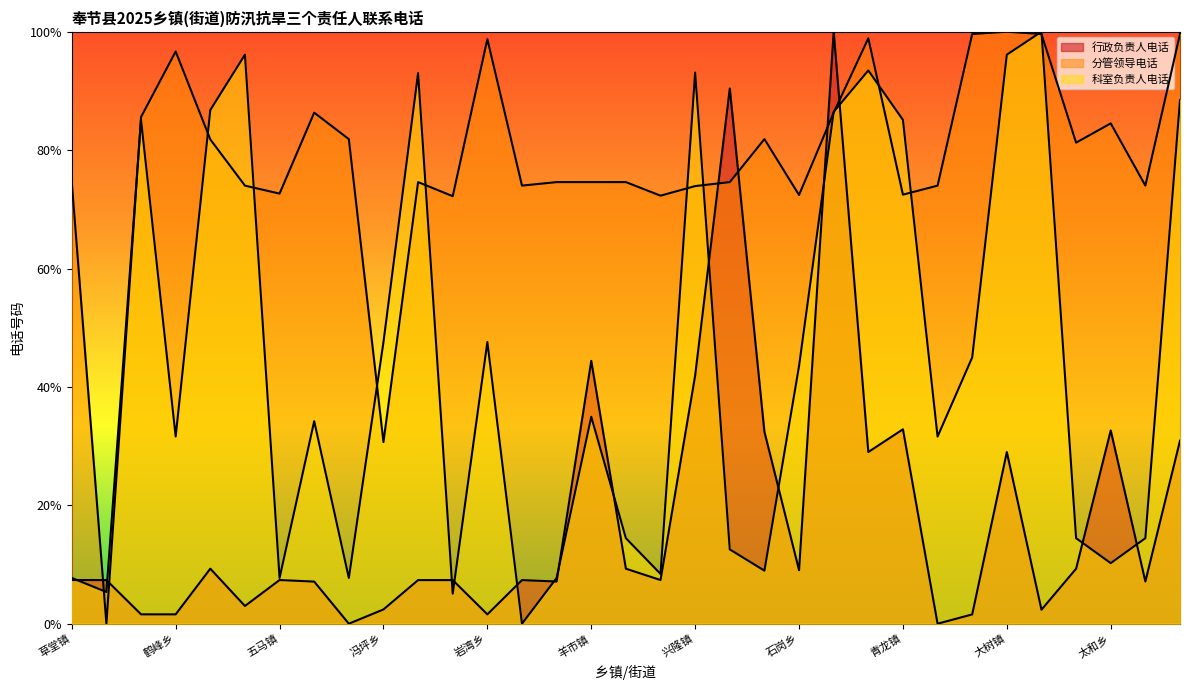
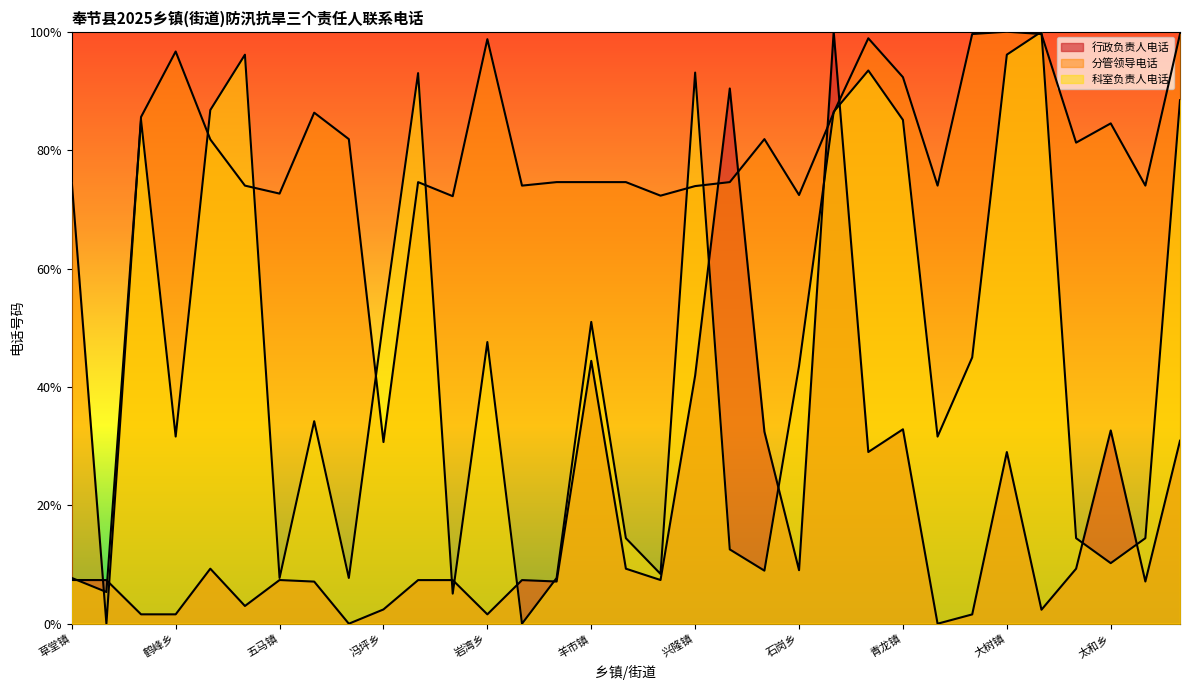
  {
    "行政负责人电话": {
      "鹤峰乡": "2%",
      "冯坪乡": "2%",
      "岩湾乡": "2%",
      "羊市镇": "44%",
      "兴隆镇": "42%",
      "石岗乡": "9%",
      "青龙镇": "33%",
      "大树镇": "29%",
      "太和乡": "33%"
    },
    "分管领导电话": {
      "草堂镇": "75%",
      "鹤峰乡": "97%",
      "五马镇": "73%",
      "冯坪乡": "31%",
      "岩湾乡": "99%",
      "羊市镇": "75%",
      "兴隆镇": "74%",
      "石岗乡": "72%",
-     "青龙镇": "72%",
+     "青龙镇": "92%",
      "大树镇": "100%",
      "太和乡": "85%"
    },
    "科室负责人电话": {
      "鹤峰乡": "32%",
-     "冯坪乡": "48%",
+     "冯坪乡": "51%",
      "岩湾乡": "48%",
-     "羊市镇": "35%",
+     "羊市镇": "51%",
      "兴隆镇": "93%",
      "石岗乡": "44%",
      "青龙镇": "85%",
      "大树镇": "96%",
      "太和乡": "10%"
    }
  }
